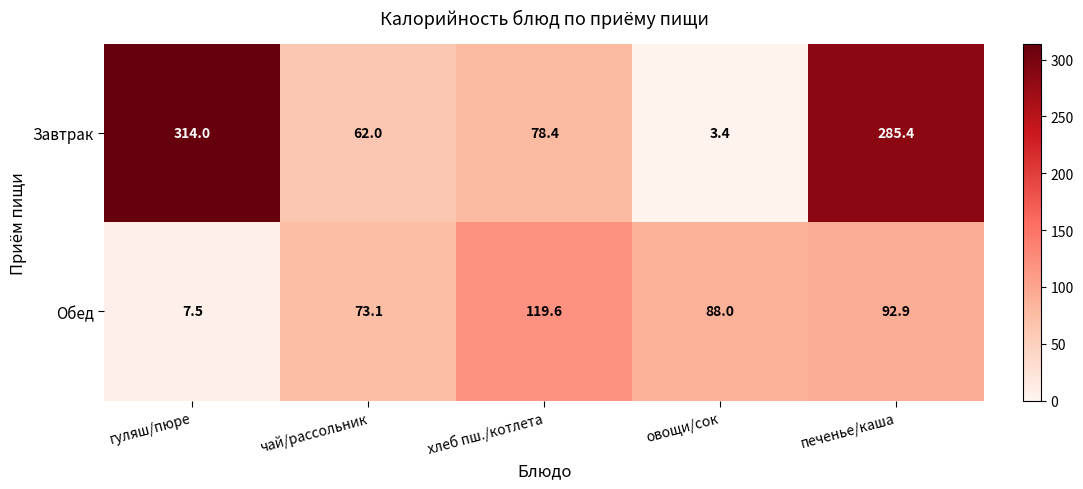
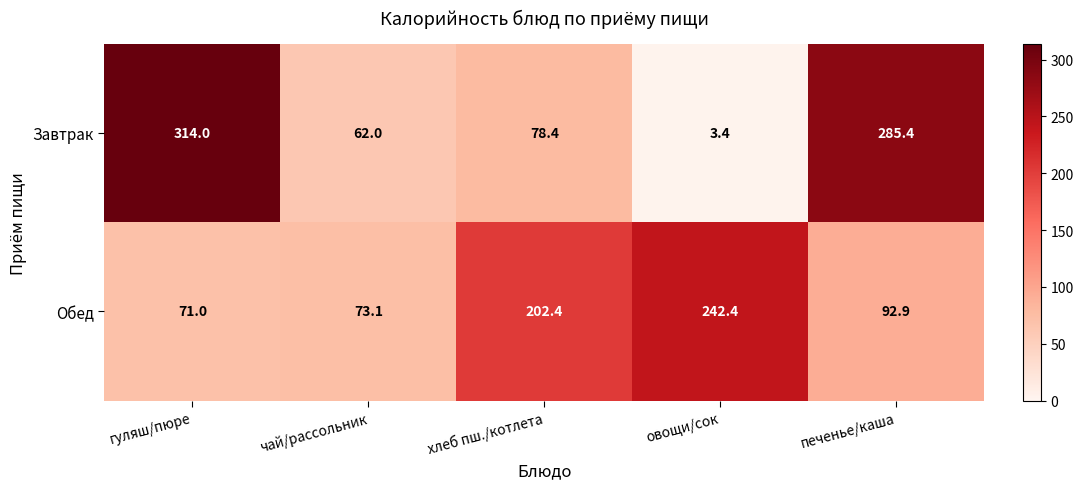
  {
    "Завтрак": {
      "гуляш/пюре": 314.0,
      "чай/рассольник": 62.0,
      "хлеб пш./котлета": 78.4,
      "овощи/сок": 3.4,
      "печенье/каша": 285.4
    },
    "Обед": {
-     "гуляш/пюре": 7.5,
+     "гуляш/пюре": 71.0,
      "чай/рассольник": 73.1,
-     "хлеб пш./котлета": 119.6,
-     "овощи/сок": 88.0,
+     "хлеб пш./котлета": 202.4,
+     "овощи/сок": 242.4,
      "печенье/каша": 92.9
    }
  }
